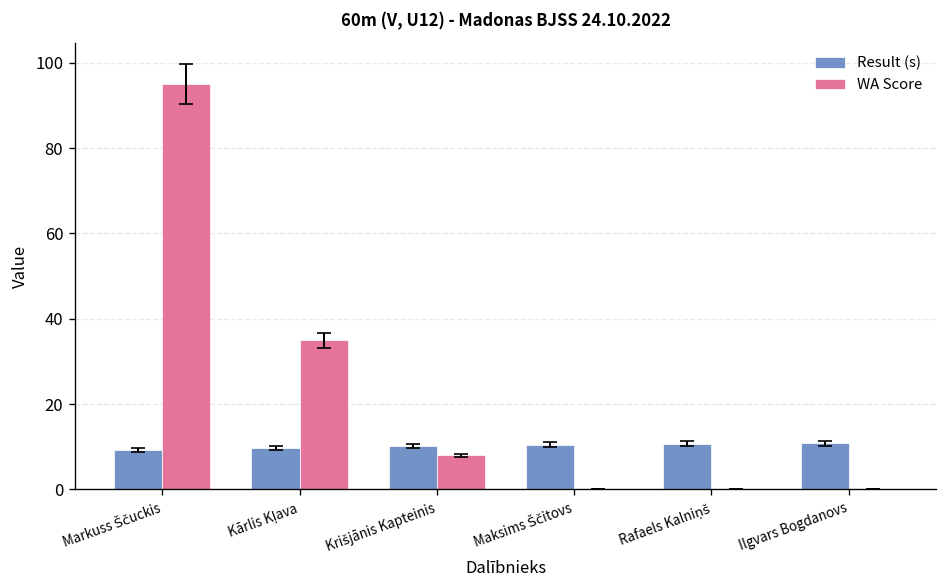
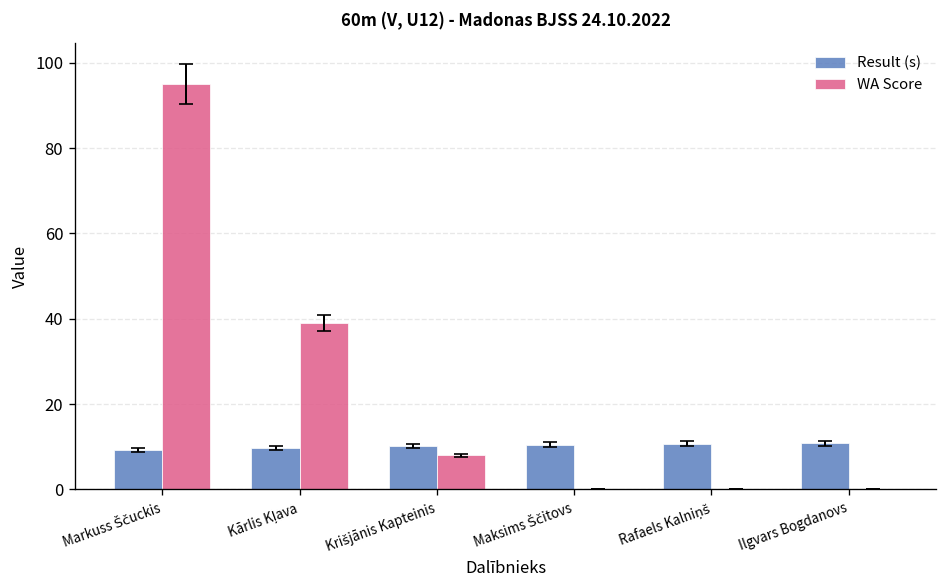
  {
    "Result (s)": {
      "Markuss Ščuckis": 9,
      "Kārlis Kļava": 10,
      "Krišjānis Kapteinis": 10,
      "Maksims Ščitovs": 11,
      "Rafaels Kalniņš": 11,
      "Ilgvars Bogdanovs": 11
    },
    "WA Score": {
      "Markuss Ščuckis": 95,
-     "Kārlis Kļava": 35,
+     "Kārlis Kļava": 39,
      "Krišjānis Kapteinis": 8,
      "Maksims Ščitovs": 0,
      "Rafaels Kalniņš": 0,
      "Ilgvars Bogdanovs": 0
    }
  }
